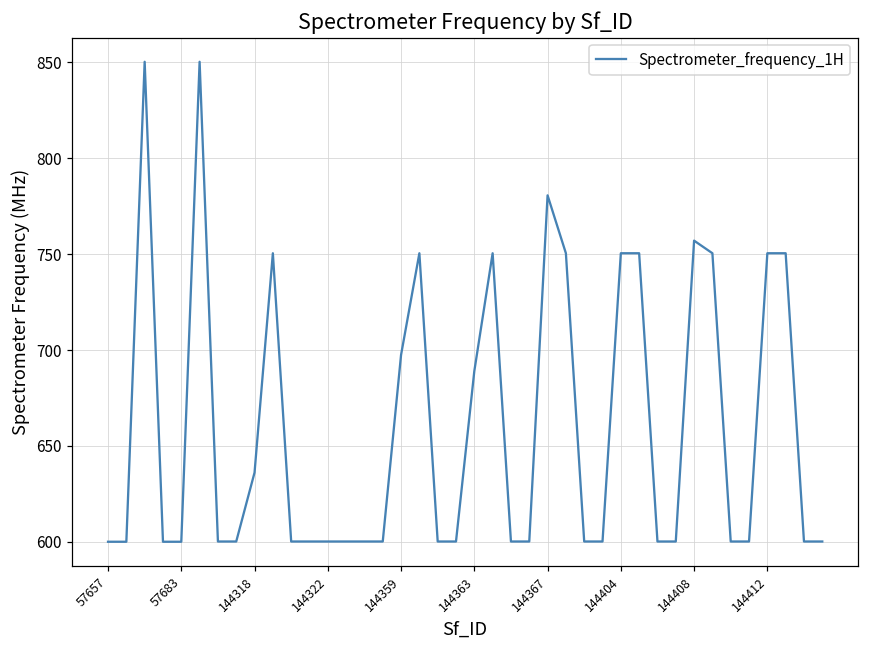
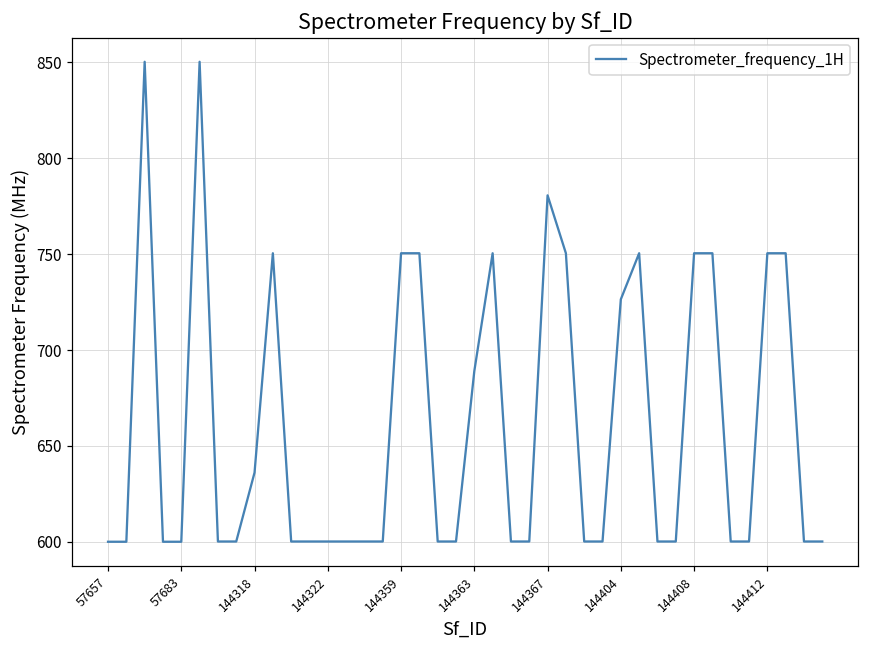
  {
    "57657": 600,
    "57683": 600,
    "144318": 636,
    "144322": 600,
-   "144359": 697,
+   "144359": 750,
    "144363": 689,
    "144367": 781,
-   "144404": 750,
-   "144408": 757,
+   "144404": 726,
+   "144408": 750,
    "144412": 750
  }
